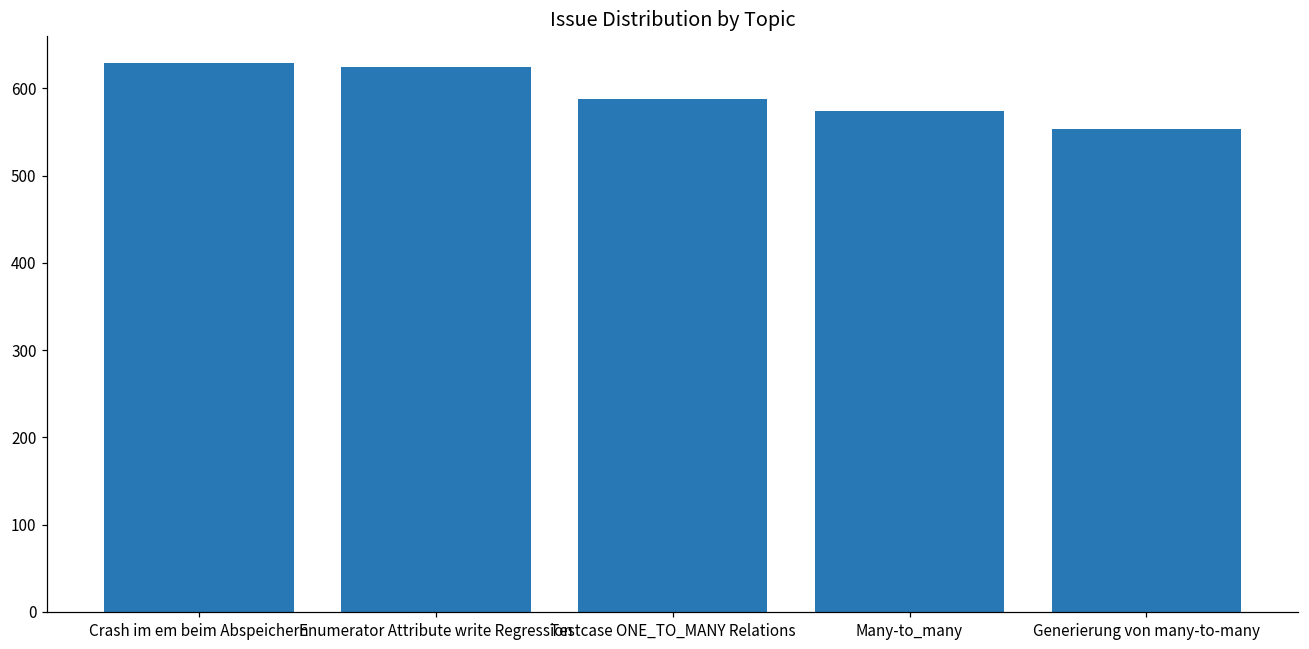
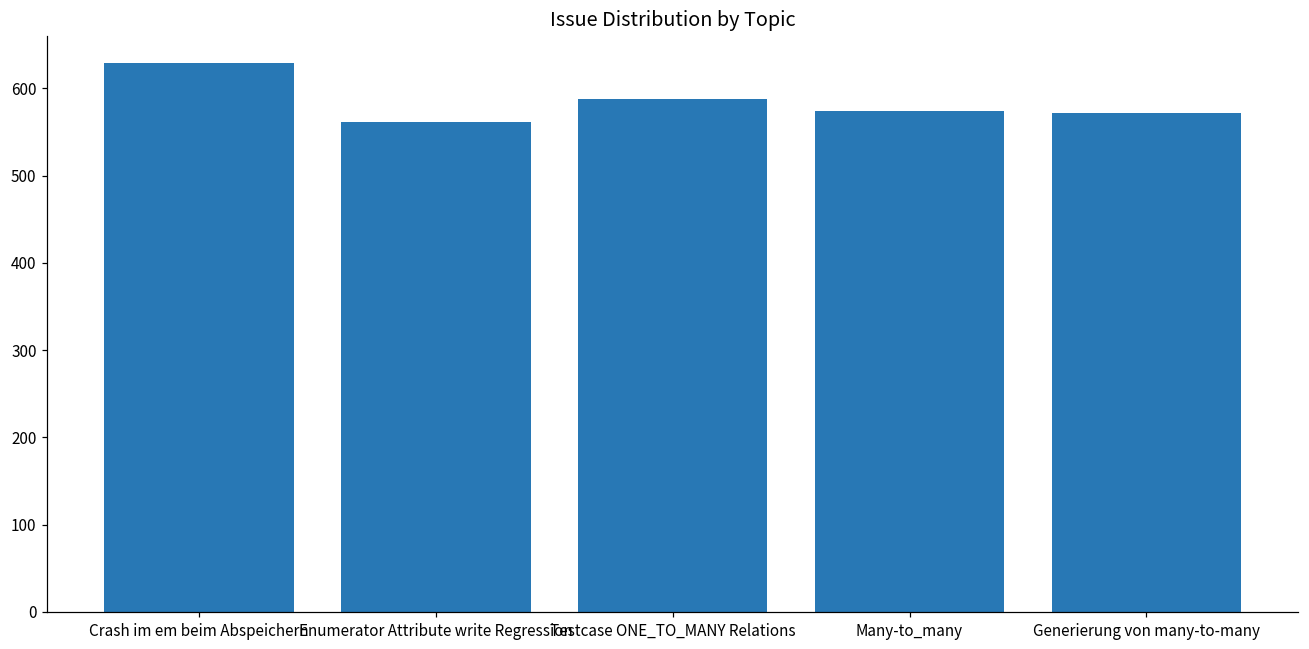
  {
    "Crash im em beim Abspeichern": 630,
-   "Enumerator Attribute write Regression": 620,
+   "Enumerator Attribute write Regression": 560,
    "Testcase ONE_TO_MANY Relations": 590,
    "Many-to_many": 570,
-   "Generierung von many-to-many": 550
+   "Generierung von many-to-many": 570
  }
